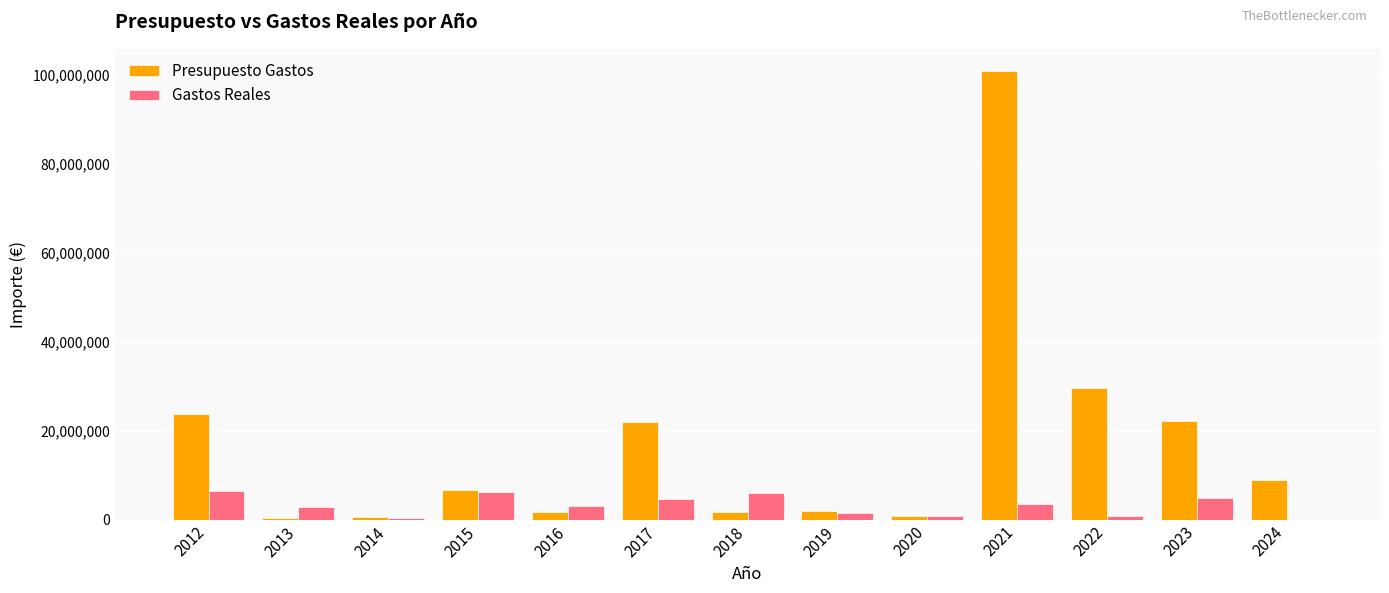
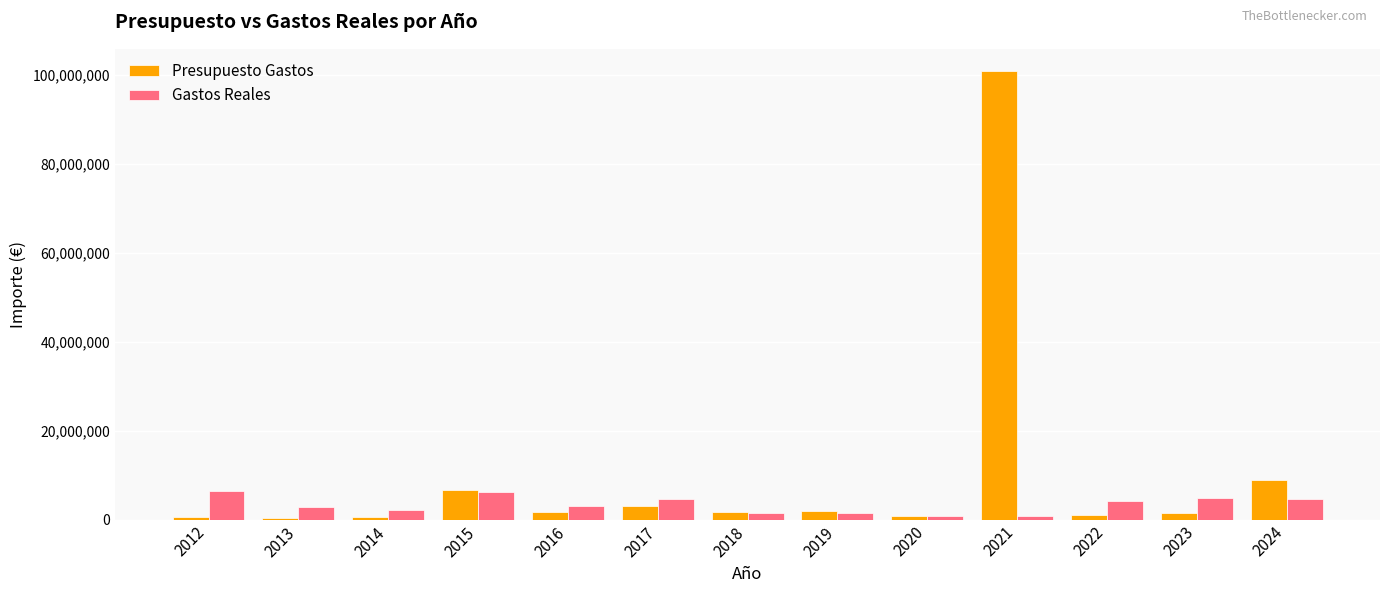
  {
    "Presupuesto Gastos": {
-     "2012": "24,000,000",
+     "2012": "1,000,000",
      "2015": "7,000,000",
      "2016": "2,000,000",
-     "2017": "22,000,000",
+     "2017": "3,000,000",
      "2018": "2,000,000",
      "2019": "2,000,000",
      "2020": "1,000,000",
      "2021": "101,000,000",
-     "2022": "30,000,000",
-     "2023": "22,000,000",
+     "2022": "1,000,000",
+     "2023": "1,000,000",
      "2024": "9,000,000"
    },
    "Gastos Reales": {
      "2012": "6,000,000",
      "2013": "3,000,000",
-     "2014": "0",
+     "2014": "2,000,000",
      "2015": "6,000,000",
      "2016": "3,000,000",
      "2017": "5,000,000",
-     "2018": "6,000,000",
+     "2018": "1,000,000",
      "2019": "2,000,000",
      "2020": "1,000,000",
-     "2021": "4,000,000",
-     "2022": "1,000,000",
+     "2021": "1,000,000",
+     "2022": "4,000,000",
      "2023": "5,000,000",
-     "2024": "0"
+     "2024": "5,000,000"
    }
  }
